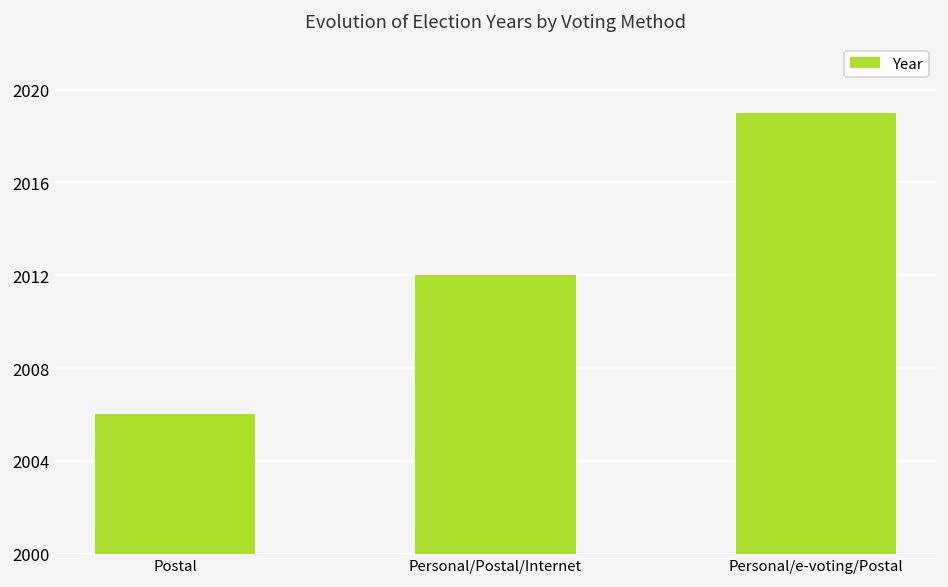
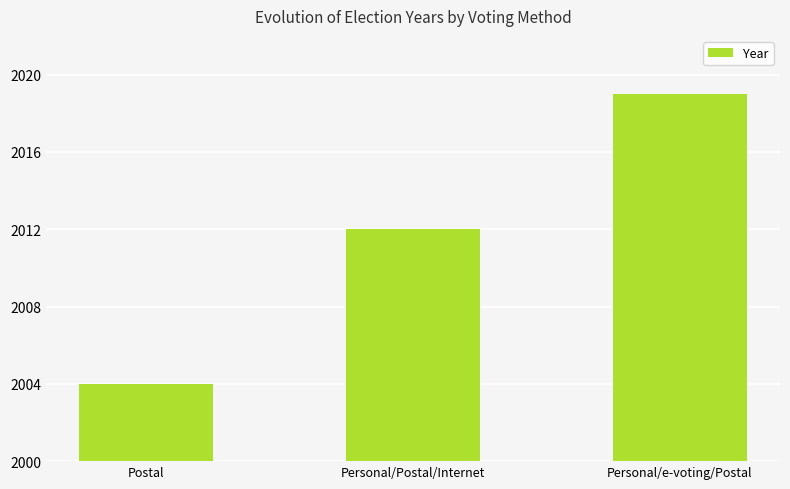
  {
-   "Postal": 2006,
+   "Postal": 2004,
    "Personal/Postal/Internet": 2012,
    "Personal/e-voting/Postal": 2019
  }
